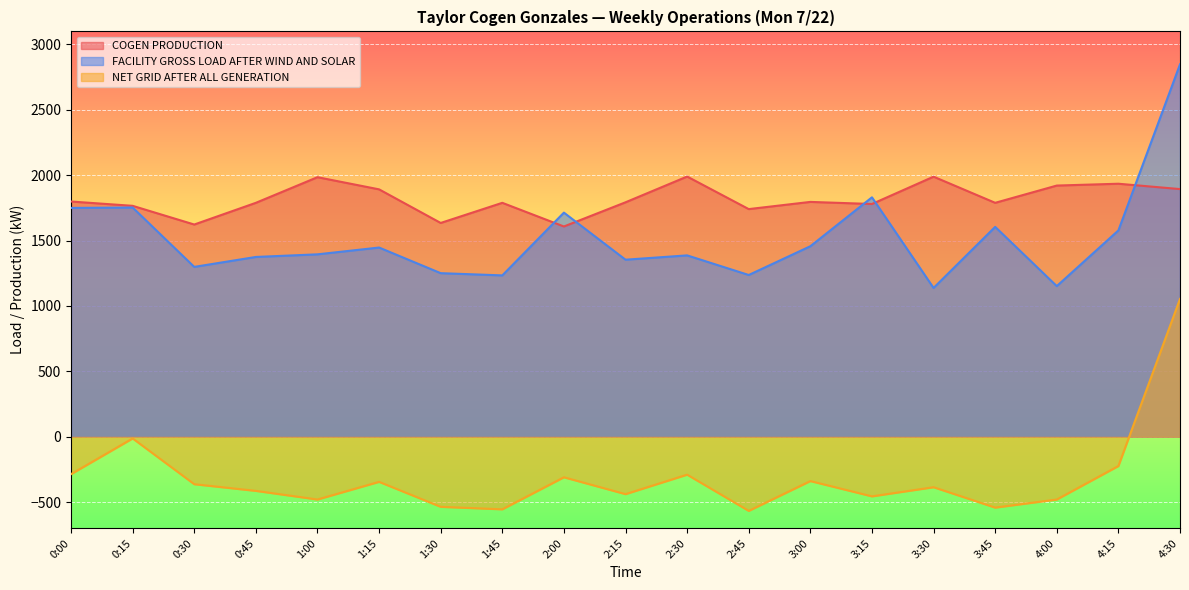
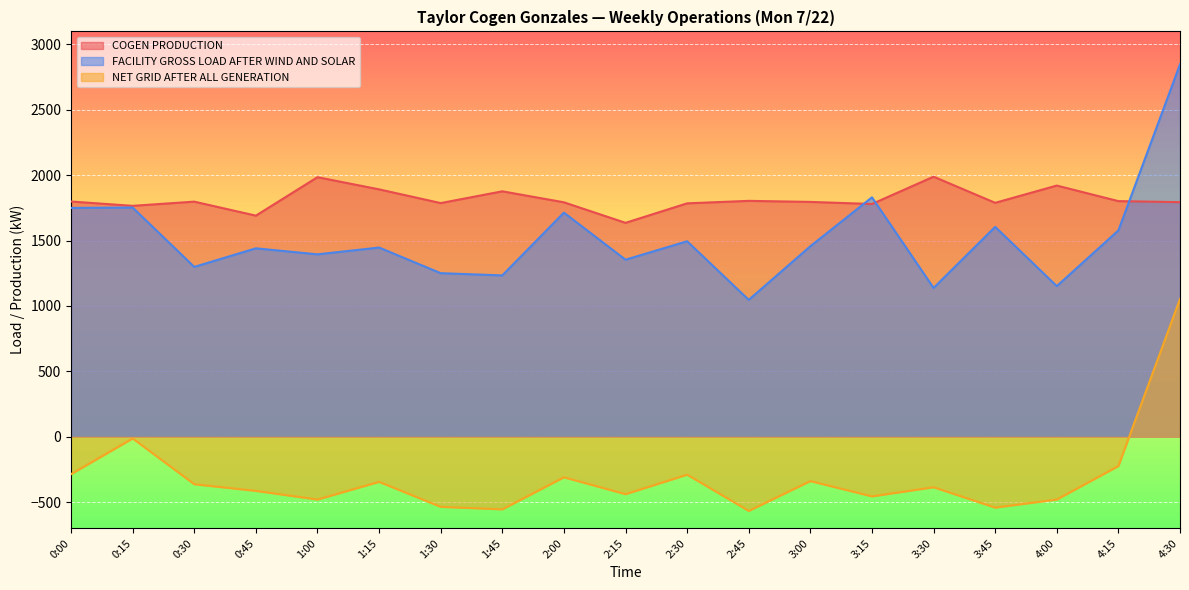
  {
    "COGEN PRODUCTION": {
      "0:00": 1800,
-     "0:30": 1620,
-     "0:45": 1790,
+     "0:30": 1800,
+     "0:45": 1690,
      "1:00": 1990,
      "1:15": 1890,
-     "1:30": 1640,
-     "1:45": 1790,
-     "2:00": 1610,
-     "2:15": 1790,
-     "2:30": 1990,
-     "2:45": 1740,
+     "1:30": 1790,
+     "1:45": 1880,
+     "2:00": 1790,
+     "2:15": 1640,
+     "2:30": 1790,
+     "2:45": 1800,
      "3:00": 1800,
      "3:15": 1780,
      "3:30": 1990,
      "3:45": 1790,
      "4:00": 1920,
-     "4:15": 1940,
-     "4:30": 1890
+     "4:15": 1800,
+     "4:30": 1790
    },
    "FACILITY GROSS LOAD AFTER WIND AND SOLAR": {
      "0:00": 1750,
      "0:30": 1300,
-     "0:45": 1380,
+     "0:45": 1440,
      "1:00": 1400,
      "1:15": 1450,
      "1:30": 1250,
      "1:45": 1230,
      "2:00": 1710,
      "2:15": 1350,
-     "2:30": 1390,
-     "2:45": 1240,
+     "2:30": 1500,
+     "2:45": 1050,
      "3:00": 1460,
      "3:15": 1830,
      "3:30": 1140,
      "3:45": 1610,
      "4:00": 1150,
      "4:15": 1580,
      "4:30": 2850
    }
  }
